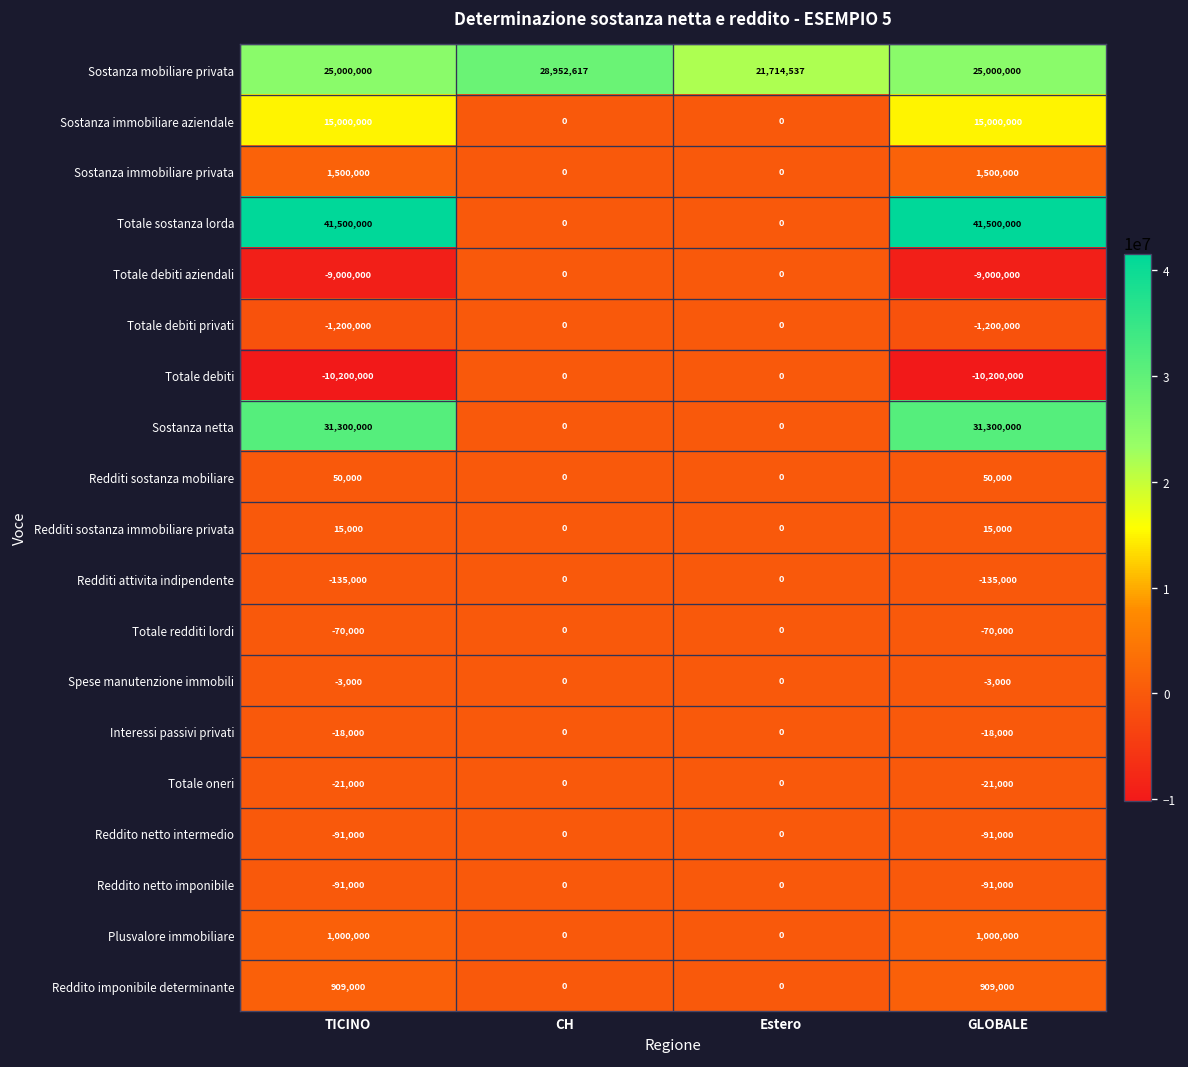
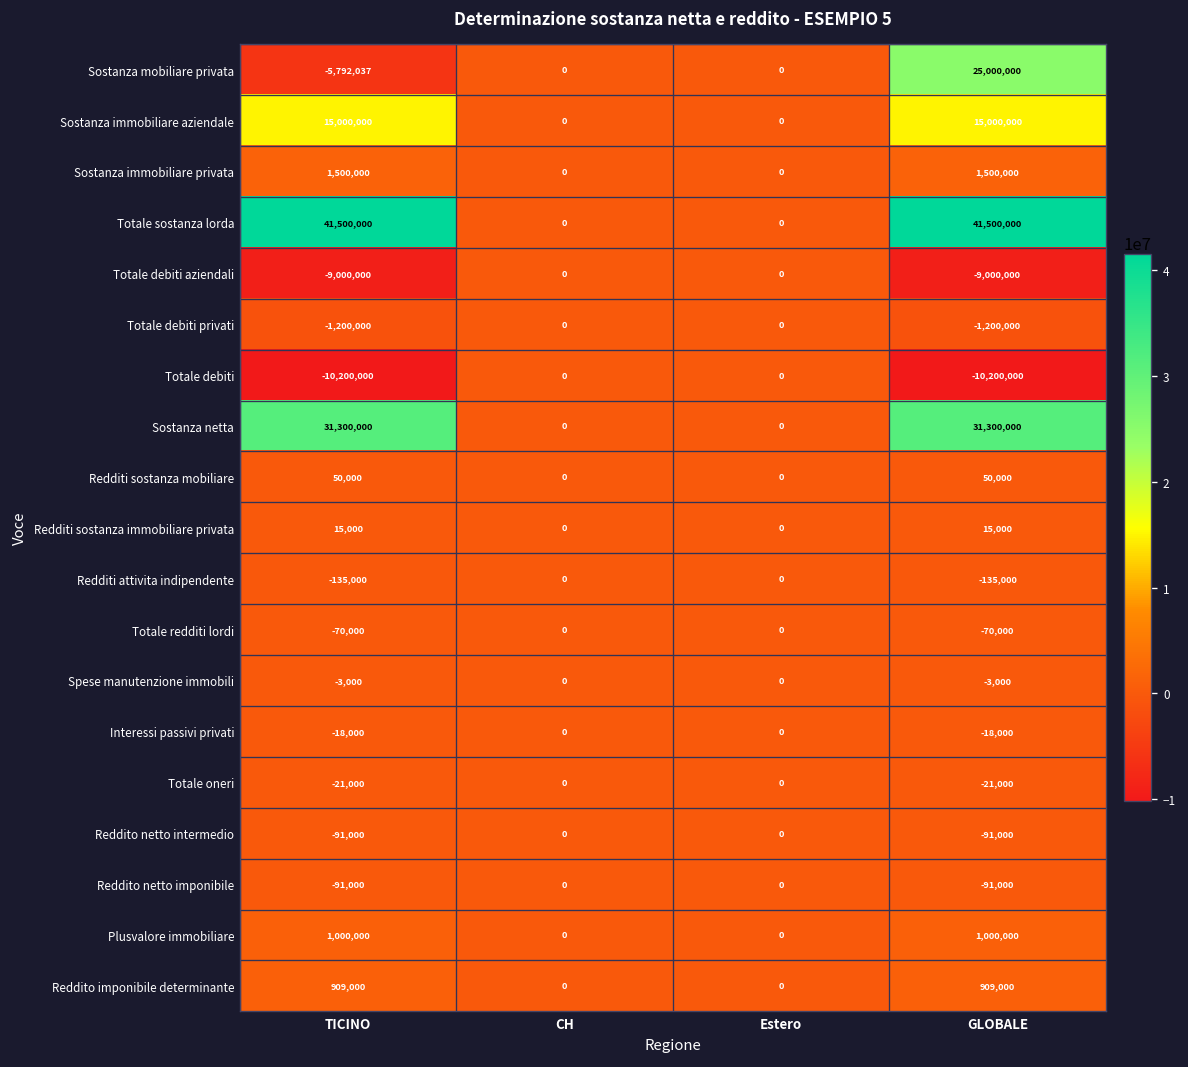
  {
    "Sostanza mobiliare privata": {
-     "TICINO": "25,000,000",
-     "CH": "28,952,617",
-     "Estero": "21,714,537",
+     "TICINO": "-5,792,037",
+     "CH": "0",
+     "Estero": "0",
      "GLOBALE": "25,000,000"
    },
    "Sostanza immobiliare aziendale": {
      "TICINO": "15,000,000",
      "CH": "0",
      "Estero": "0",
      "GLOBALE": "15,000,000"
    },
    "Sostanza immobiliare privata": {
      "TICINO": "1,500,000",
      "CH": "0",
      "Estero": "0",
      "GLOBALE": "1,500,000"
    },
    "Totale sostanza lorda": {
      "TICINO": "41,500,000",
      "CH": "0",
      "Estero": "0",
      "GLOBALE": "41,500,000"
    },
    "Totale debiti aziendali": {
      "TICINO": "-9,000,000",
      "CH": "0",
      "Estero": "0",
      "GLOBALE": "-9,000,000"
    },
    "Totale debiti privati": {
      "TICINO": "-1,200,000",
      "CH": "0",
      "Estero": "0",
      "GLOBALE": "-1,200,000"
    },
    "Totale debiti": {
      "TICINO": "-10,200,000",
      "CH": "0",
      "Estero": "0",
      "GLOBALE": "-10,200,000"
    },
    "Sostanza netta": {
      "TICINO": "31,300,000",
      "CH": "0",
      "Estero": "0",
      "GLOBALE": "31,300,000"
    },
    "Redditi sostanza mobiliare": {
      "TICINO": "50,000",
      "CH": "0",
      "Estero": "0",
      "GLOBALE": "50,000"
    },
    "Redditi sostanza immobiliare privata": {
      "TICINO": "15,000",
      "CH": "0",
      "Estero": "0",
      "GLOBALE": "15,000"
    },
    "Redditi attivita indipendente": {
      "TICINO": "-135,000",
      "CH": "0",
      "Estero": "0",
      "GLOBALE": "-135,000"
    },
    "Totale redditi lordi": {
      "TICINO": "-70,000",
      "CH": "0",
      "Estero": "0",
      "GLOBALE": "-70,000"
    },
    "Spese manutenzione immobili": {
      "TICINO": "-3,000",
      "CH": "0",
      "Estero": "0",
      "GLOBALE": "-3,000"
    },
    "Interessi passivi privati": {
      "TICINO": "-18,000",
      "CH": "0",
      "Estero": "0",
      "GLOBALE": "-18,000"
    },
    "Totale oneri": {
      "TICINO": "-21,000",
      "CH": "0",
      "Estero": "0",
      "GLOBALE": "-21,000"
    },
    "Reddito netto intermedio": {
      "TICINO": "-91,000",
      "CH": "0",
      "Estero": "0",
      "GLOBALE": "-91,000"
    },
    "Reddito netto imponibile": {
      "TICINO": "-91,000",
      "CH": "0",
      "Estero": "0",
      "GLOBALE": "-91,000"
    },
    "Plusvalore immobiliare": {
      "TICINO": "1,000,000",
      "CH": "0",
      "Estero": "0",
      "GLOBALE": "1,000,000"
    },
    "Reddito imponibile determinante": {
      "TICINO": "909,000",
      "CH": "0",
      "Estero": "0",
      "GLOBALE": "909,000"
    }
  }
